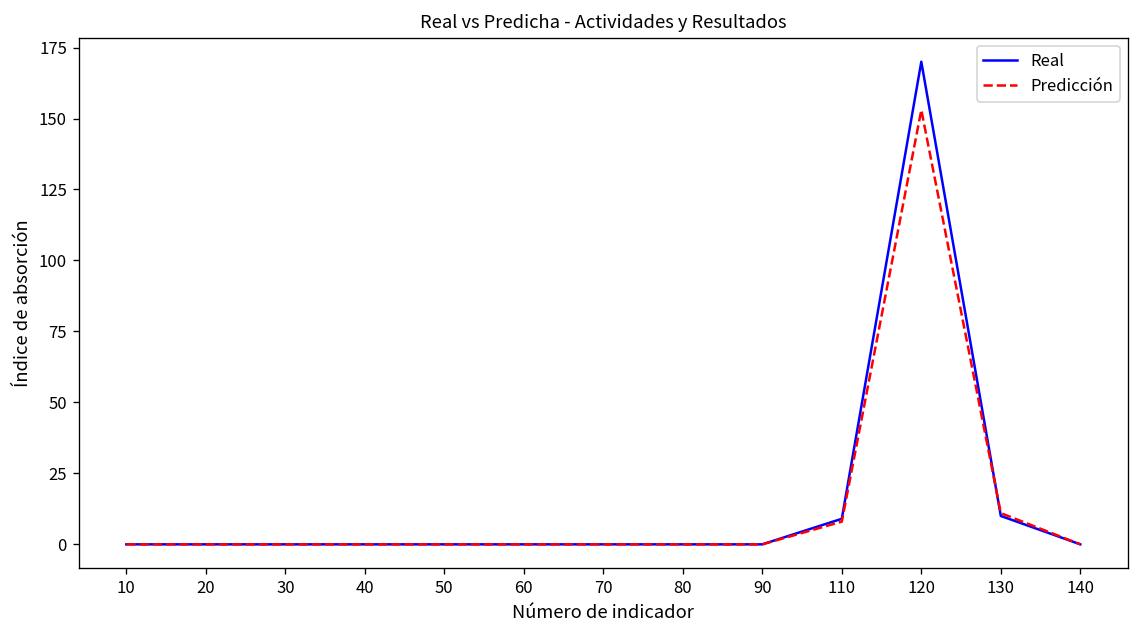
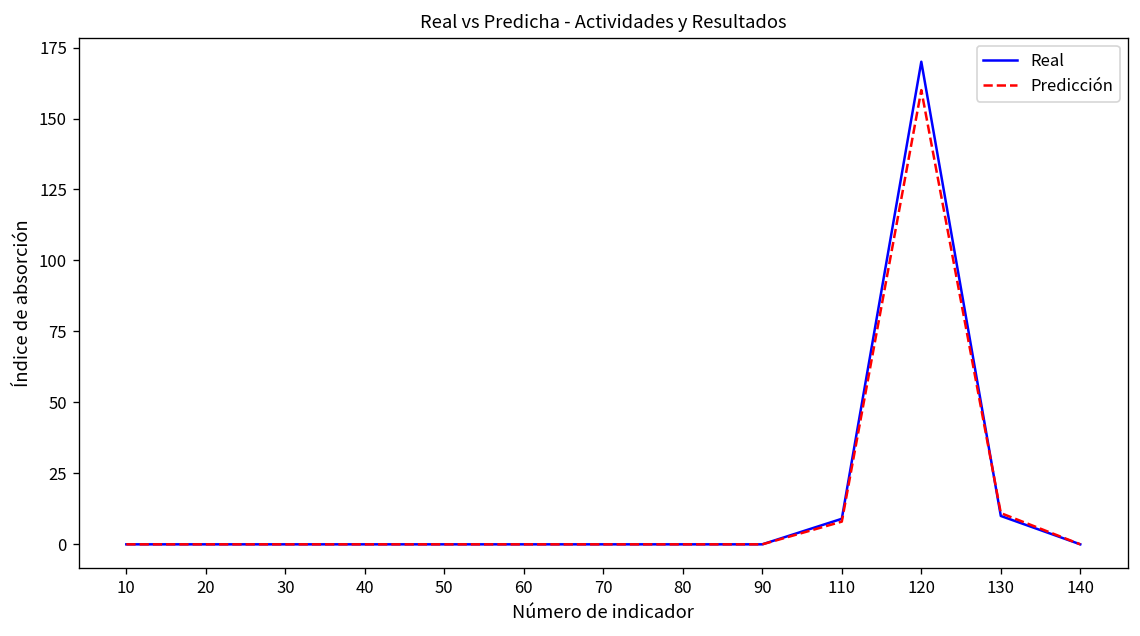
  {
    "Real": {
      "120": 170
    },
    "Predicción": {
-     "120": 153
+     "120": 160
    }
  }
